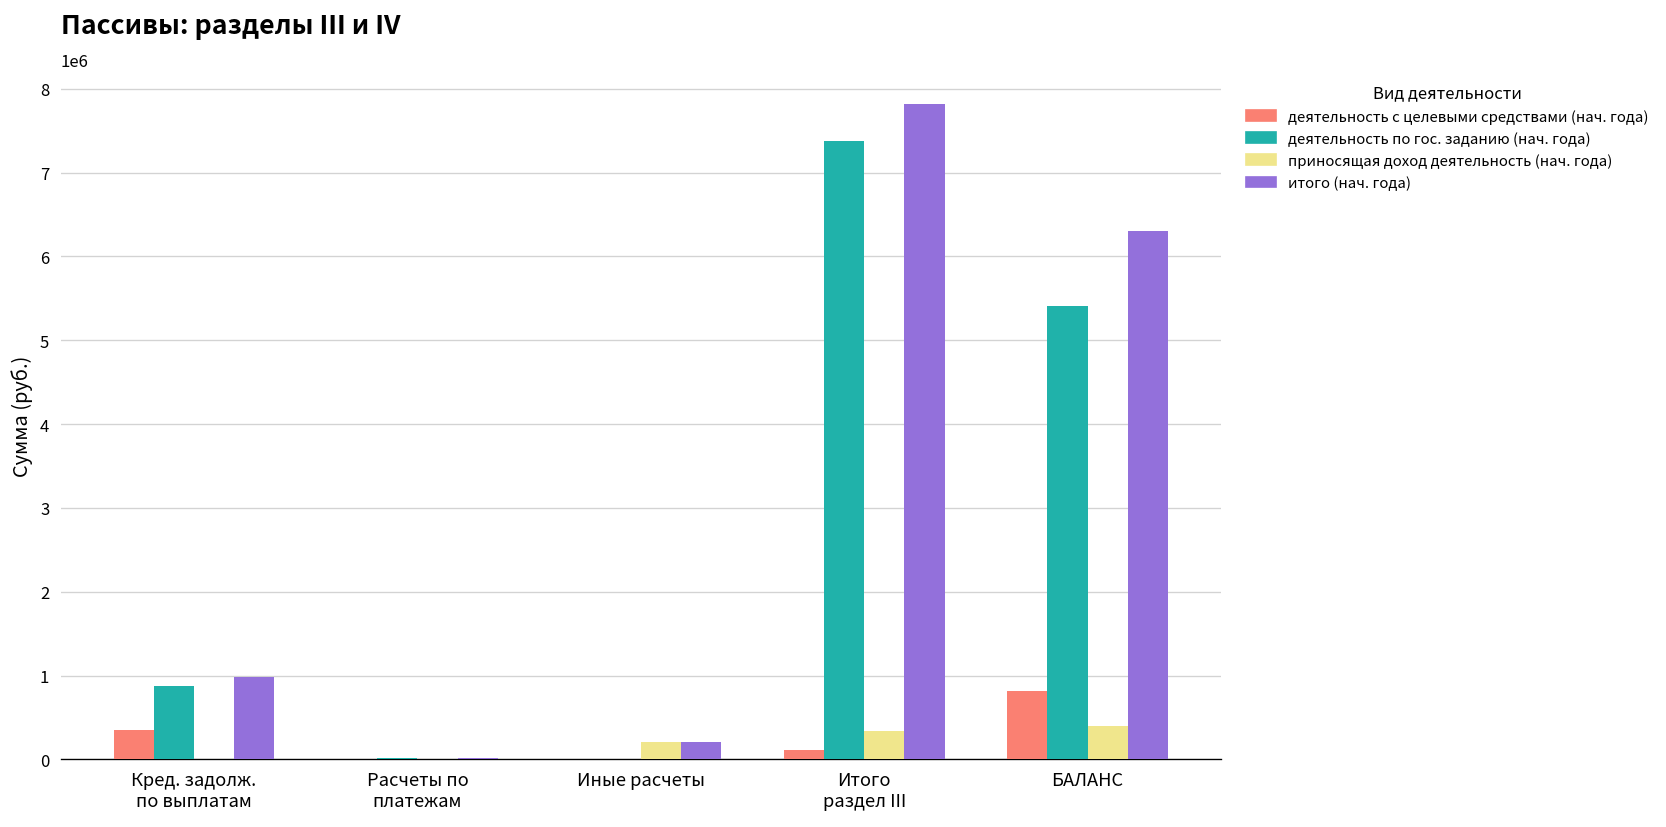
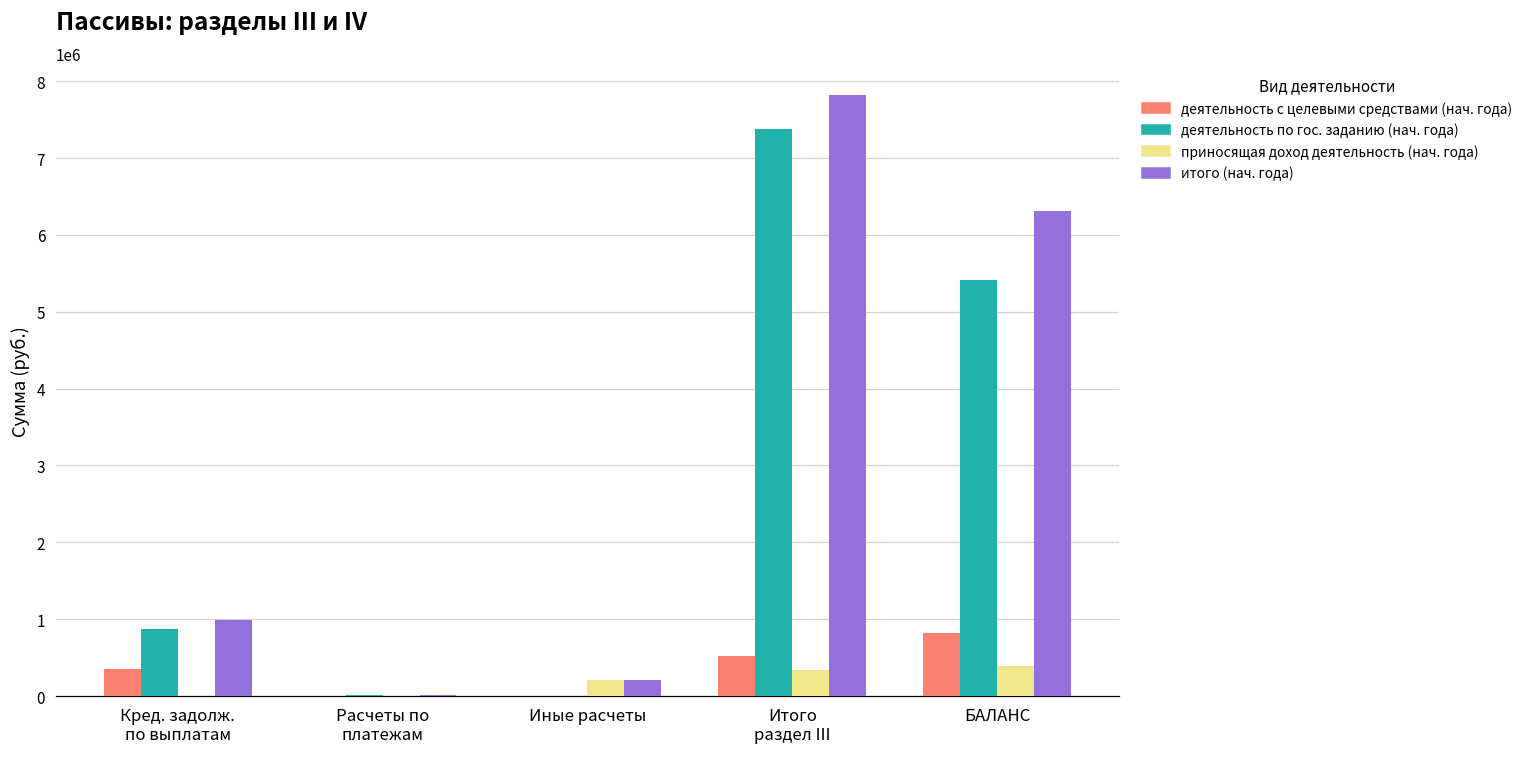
  {
    "деятельность с целевыми средствами (нач. года)": {
      "Кред. задолж. по выплатам": 400000,
      "Расчеты по платежам": 0,
      "Иные расчеты": 0,
-     "Итого раздел III": 100000,
+     "Итого раздел III": 500000,
      "БАЛАНС": 800000
    },
    "деятельность по гос. заданию (нач. года)": {
      "Кред. задолж. по выплатам": 900000,
      "Иные расчеты": 0,
      "Итого раздел III": 7400000,
      "БАЛАНС": 5400000
    },
    "приносящая доход деятельность (нач. года)": {
      "Кред. задолж. по выплатам": 0,
      "Расчеты по платежам": 0,
      "Иные расчеты": 200000,
      "Итого раздел III": 300000,
      "БАЛАНС": 400000
    },
    "итого (нач. года)": {
      "Кред. задолж. по выплатам": 1000000,
      "Иные расчеты": 200000,
      "Итого раздел III": 7800000,
      "БАЛАНС": 6300000
    }
  }
